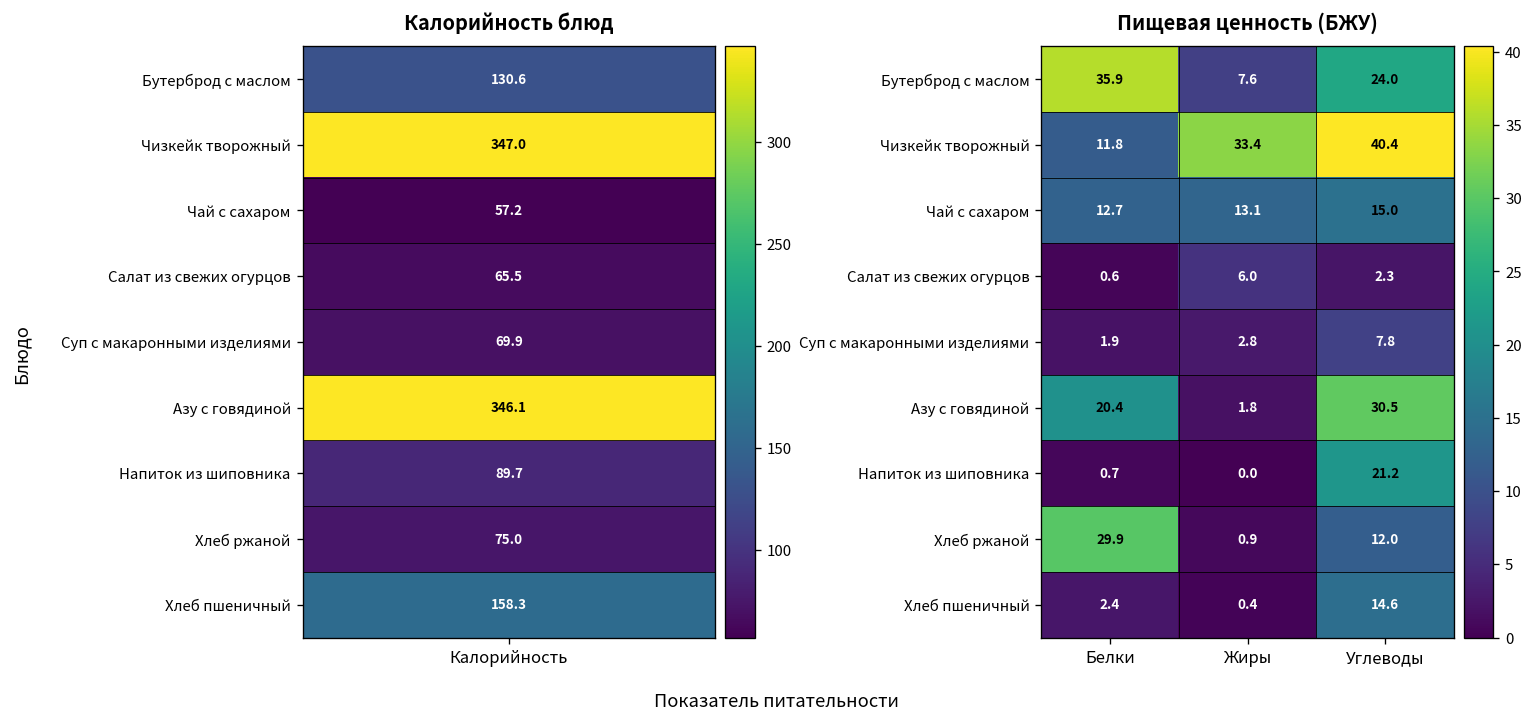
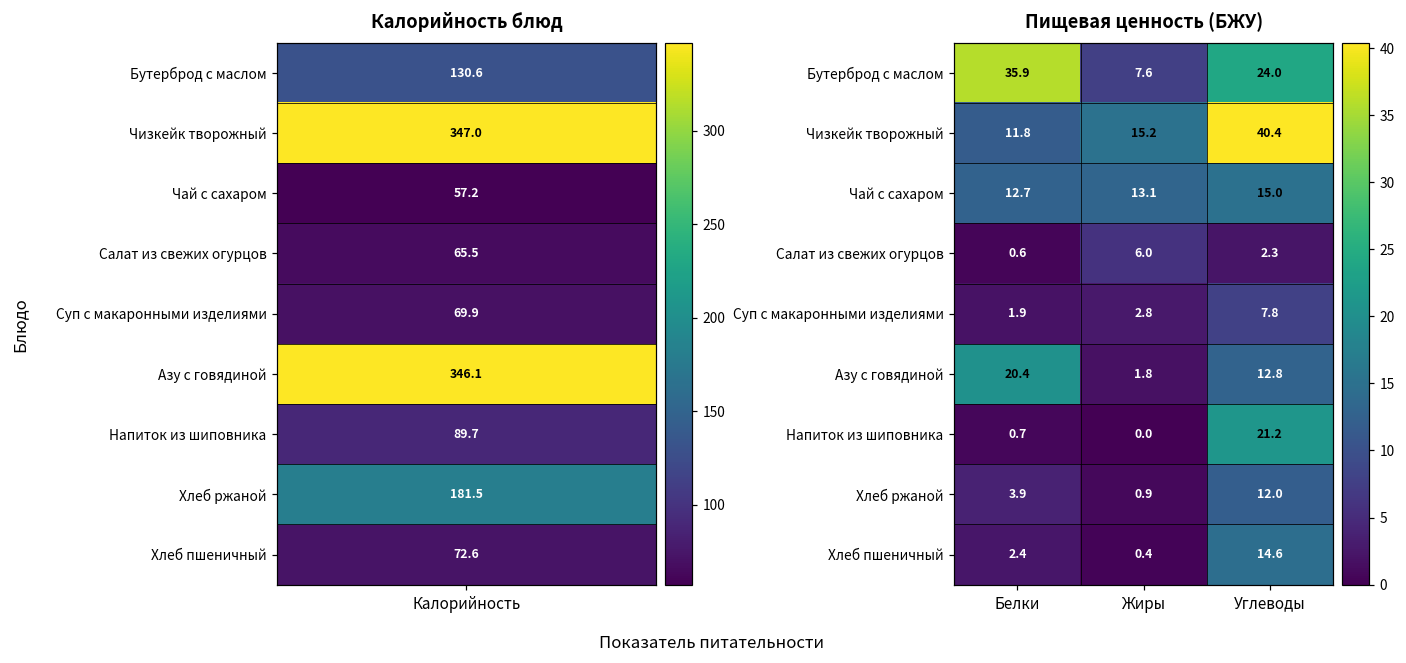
  {
    "Калорийность блюд": {
      "Бутерброд с маслом": {
        "Калорийность": 130.6
      },
      "Чизкейк творожный": {
        "Калорийность": 347.0
      },
      "Чай с сахаром": {
        "Калорийность": 57.2
      },
      "Салат из свежих огурцов": {
        "Калорийность": 65.5
      },
      "Суп с макаронными изделиями": {
        "Калорийность": 69.9
      },
      "Азу с говядиной": {
        "Калорийность": 346.1
      },
      "Напиток из шиповника": {
        "Калорийность": 89.7
      },
      "Хлеб ржаной": {
-       "Калорийность": 75.0
+       "Калорийность": 181.5
      },
      "Хлеб пшеничный": {
-       "Калорийность": 158.3
+       "Калорийность": 72.6
      }
    },
    "Пищевая ценность (БЖУ)": {
      "Бутерброд с маслом": {
        "Белки": 35.9,
        "Жиры": 7.6,
        "Углеводы": 24.0
      },
      "Чизкейк творожный": {
        "Белки": 11.8,
-       "Жиры": 33.4,
+       "Жиры": 15.2,
        "Углеводы": 40.4
      },
      "Чай с сахаром": {
        "Белки": 12.7,
        "Жиры": 13.1,
        "Углеводы": 15.0
      },
      "Салат из свежих огурцов": {
        "Белки": 0.6,
        "Жиры": 6.0,
        "Углеводы": 2.3
      },
      "Суп с макаронными изделиями": {
        "Белки": 1.9,
        "Жиры": 2.8,
        "Углеводы": 7.8
      },
      "Азу с говядиной": {
        "Белки": 20.4,
        "Жиры": 1.8,
-       "Углеводы": 30.5
+       "Углеводы": 12.8
      },
      "Напиток из шиповника": {
        "Белки": 0.7,
        "Жиры": 0.0,
        "Углеводы": 21.2
      },
      "Хлеб ржаной": {
-       "Белки": 29.9,
+       "Белки": 3.9,
        "Жиры": 0.9,
        "Углеводы": 12.0
      },
      "Хлеб пшеничный": {
        "Белки": 2.4,
        "Жиры": 0.4,
        "Углеводы": 14.6
      }
    }
  }
